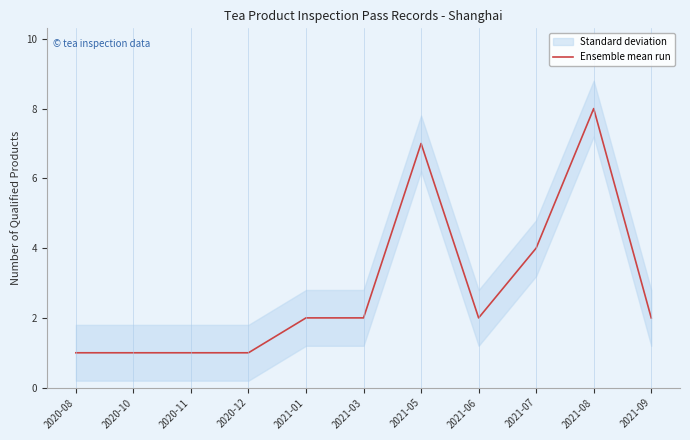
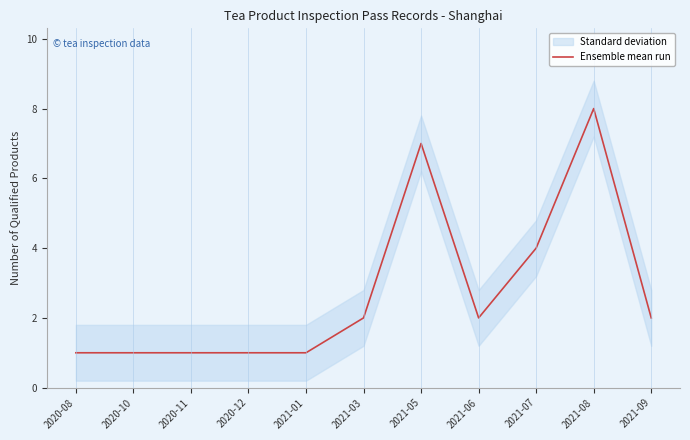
  {
    "Ensemble mean run": {
      "2020-08": 1,
      "2020-10": 1,
      "2020-11": 1,
      "2020-12": 1,
-     "2021-01": 2,
+     "2021-01": 1,
      "2021-03": 2,
      "2021-05": 7,
      "2021-06": 2,
      "2021-07": 4,
      "2021-08": 8,
      "2021-09": 2
    }
  }
